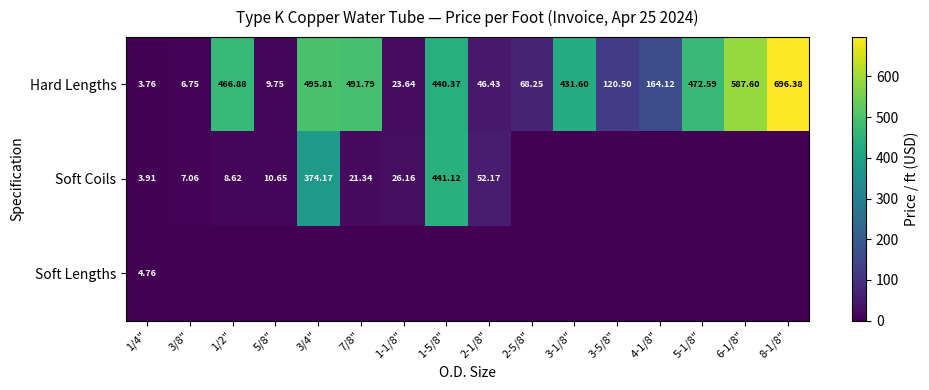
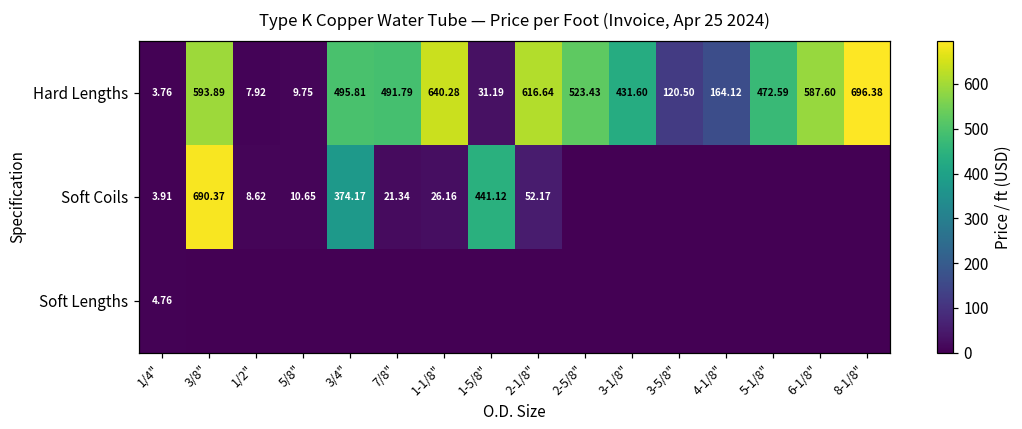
  {
    "Hard Lengths": {
      "1/4\"": 3.76,
-     "3/8\"": 6.75,
-     "1/2\"": 466.88,
+     "3/8\"": 593.89,
+     "1/2\"": 7.92,
      "5/8\"": 9.75,
      "3/4\"": 495.81,
      "7/8\"": 491.79,
-     "1-1/8\"": 23.64,
-     "1-5/8\"": 440.37,
-     "2-1/8\"": 46.43,
-     "2-5/8\"": 68.25,
+     "1-1/8\"": 640.28,
+     "1-5/8\"": 31.19,
+     "2-1/8\"": 616.64,
+     "2-5/8\"": 523.43,
      "3-1/8\"": 431.60,
      "3-5/8\"": 120.50,
      "4-1/8\"": 164.12,
      "5-1/8\"": 472.59,
      "6-1/8\"": 587.60,
      "8-1/8\"": 696.38
    },
    "Soft Coils": {
      "1/4\"": 3.91,
-     "3/8\"": 7.06,
+     "3/8\"": 690.37,
      "1/2\"": 8.62,
      "5/8\"": 10.65,
      "3/4\"": 374.17,
      "7/8\"": 21.34,
      "1-1/8\"": 26.16,
      "1-5/8\"": 441.12,
      "2-1/8\"": 52.17
    },
    "Soft Lengths": {
      "1/4\"": 4.76
    }
  }
